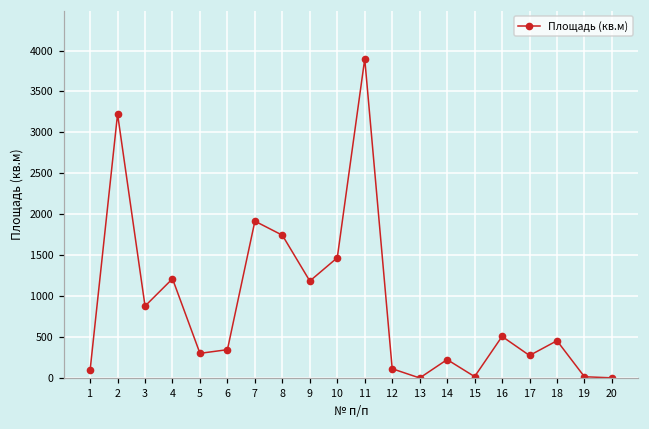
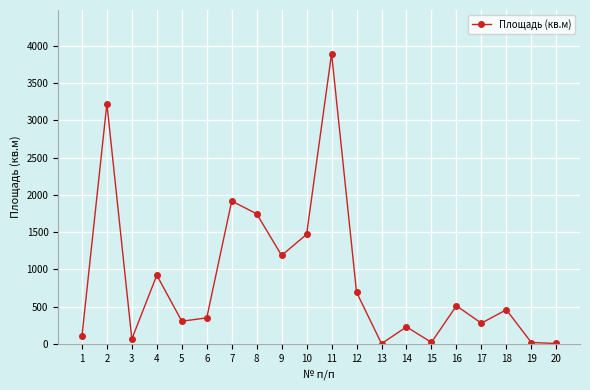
  {
    "1": 100,
    "2": 3200,
-   "3": 900,
-   "4": 1200,
+   "3": 100,
+   "4": 900,
    "5": 300,
    "6": 300,
    "7": 1900,
    "8": 1700,
    "9": 1200,
    "10": 1500,
    "11": 3900,
-   "12": 100,
+   "12": 700,
    "13": 0,
    "14": 200,
    "15": 0,
    "16": 500,
    "17": 300,
    "18": 500,
    "19": 0,
    "20": 0
  }
